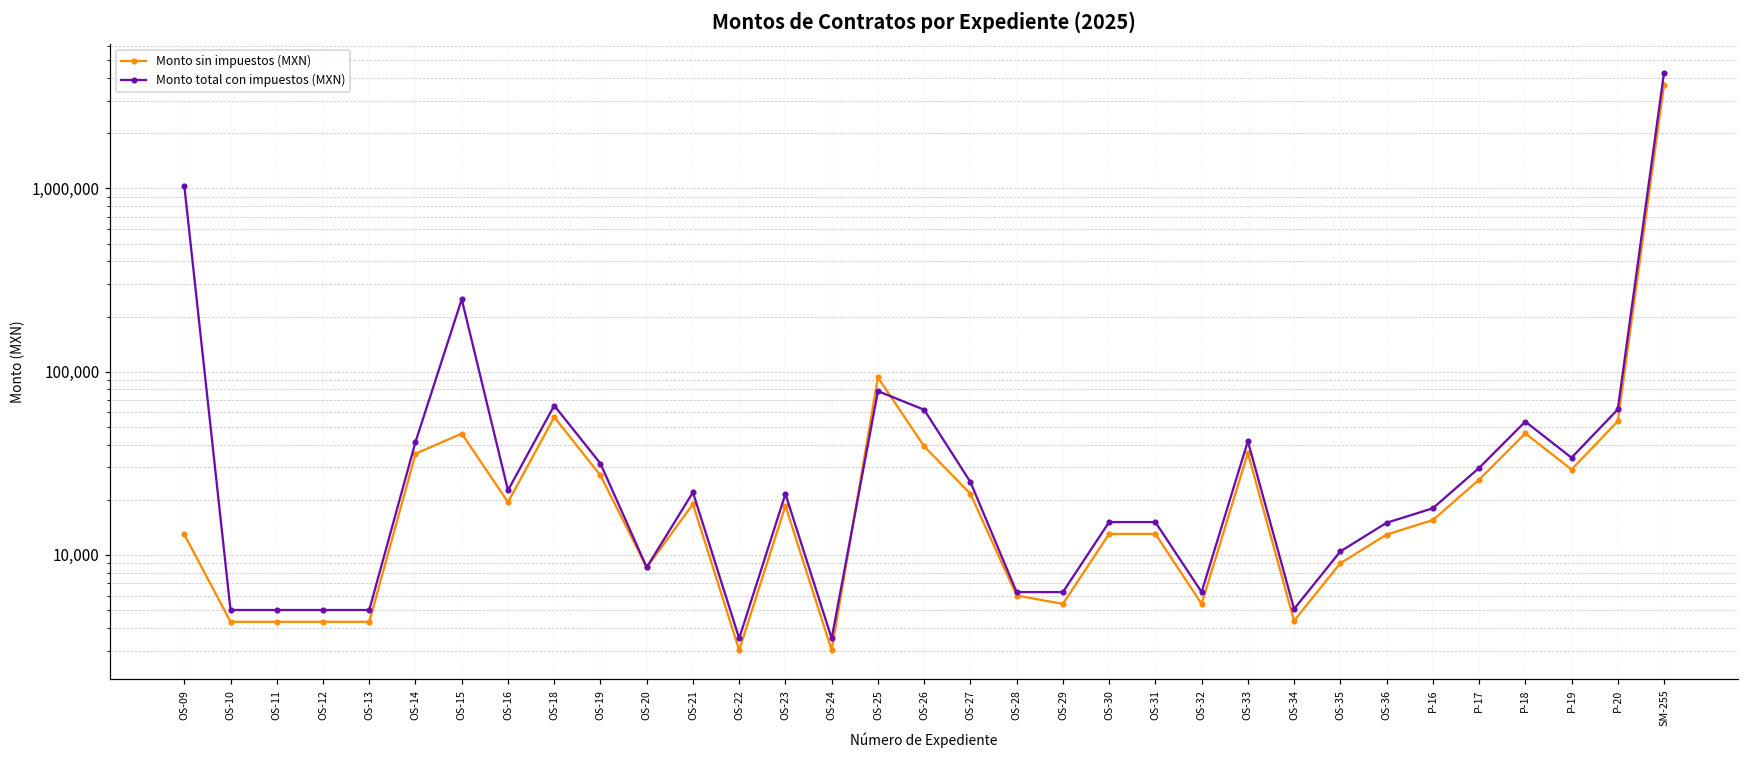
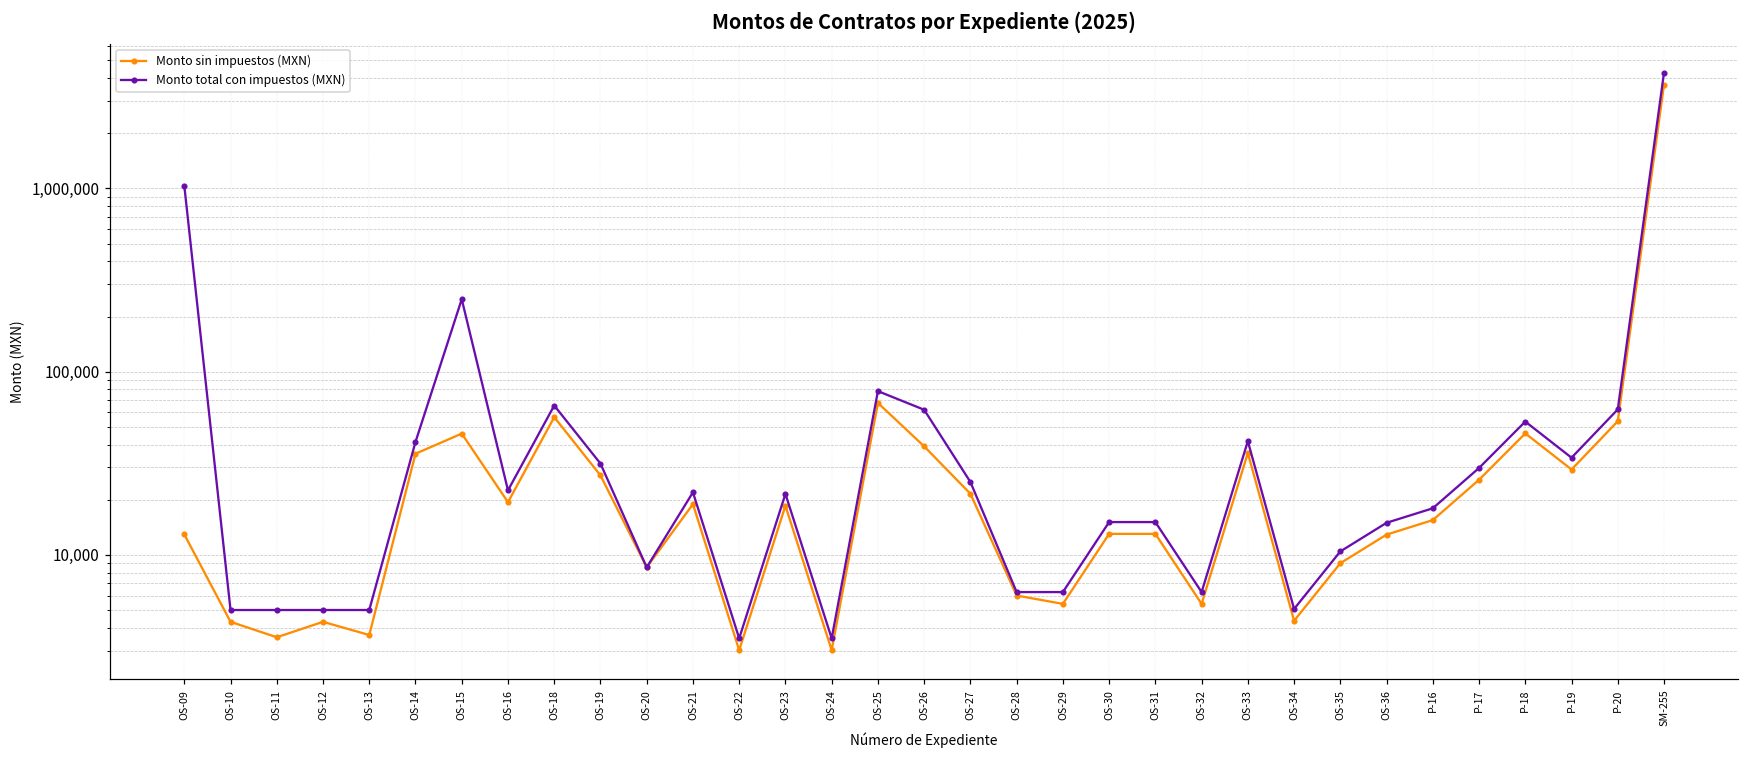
  {
    "Monto sin impuestos (MXN)": {
      "OS-09": "13,000",
      "OS-10": "4,300",
-     "OS-11": "4,300",
+     "OS-11": "3,500",
      "OS-12": "4,300",
-     "OS-13": "4,300",
+     "OS-13": "3,700",
      "OS-14": "36,000",
      "OS-15": "46,000",
      "OS-16": "19,000",
      "OS-18": "56,000",
      "OS-19": "27,000",
      "OS-21": "19,000",
      "OS-22": "3,000",
      "OS-23": "19,000",
      "OS-24": "3,000",
-     "OS-25": "90,000",
+     "OS-25": "68,000",
      "OS-26": "39,000",
      "OS-27": "22,000",
      "OS-28": "6,000",
      "OS-29": "5,400",
      "OS-30": "13,000",
      "OS-31": "13,000",
      "OS-32": "5,400",
      "OS-33": "36,000",
      "OS-34": "4,400",
      "OS-35": "9,000",
      "OS-36": "13,000",
      "P-16": "15,000",
      "P-17": "26,000",
      "P-18": "46,000",
      "P-19": "29,000",
      "P-20": "54,000",
      "SM-255": "3,700,000"
    },
    "Monto total con impuestos (MXN)": {
      "OS-09": "1,000,000",
      "OS-10": "5,000",
      "OS-11": "5,000",
      "OS-12": "5,000",
      "OS-13": "5,000",
      "OS-14": "41,000",
      "OS-15": "250,000",
      "OS-16": "22,000",
      "OS-18": "65,000",
      "OS-19": "32,000",
      "OS-21": "22,000",
      "OS-22": "3,500",
      "OS-23": "22,000",
      "OS-24": "3,500",
      "OS-25": "80,000",
      "OS-26": "62,000",
      "OS-27": "25,000",
      "OS-28": "6,300",
      "OS-29": "6,300",
      "OS-30": "15,000",
      "OS-31": "15,000",
      "OS-32": "6,300",
      "OS-33": "42,000",
      "OS-34": "5,100",
      "OS-35": "10,000",
      "OS-36": "15,000",
      "P-16": "18,000",
      "P-17": "30,000",
      "P-18": "53,000",
      "P-19": "34,000",
      "P-20": "62,000",
      "SM-255": "4,300,000"
    }
  }
